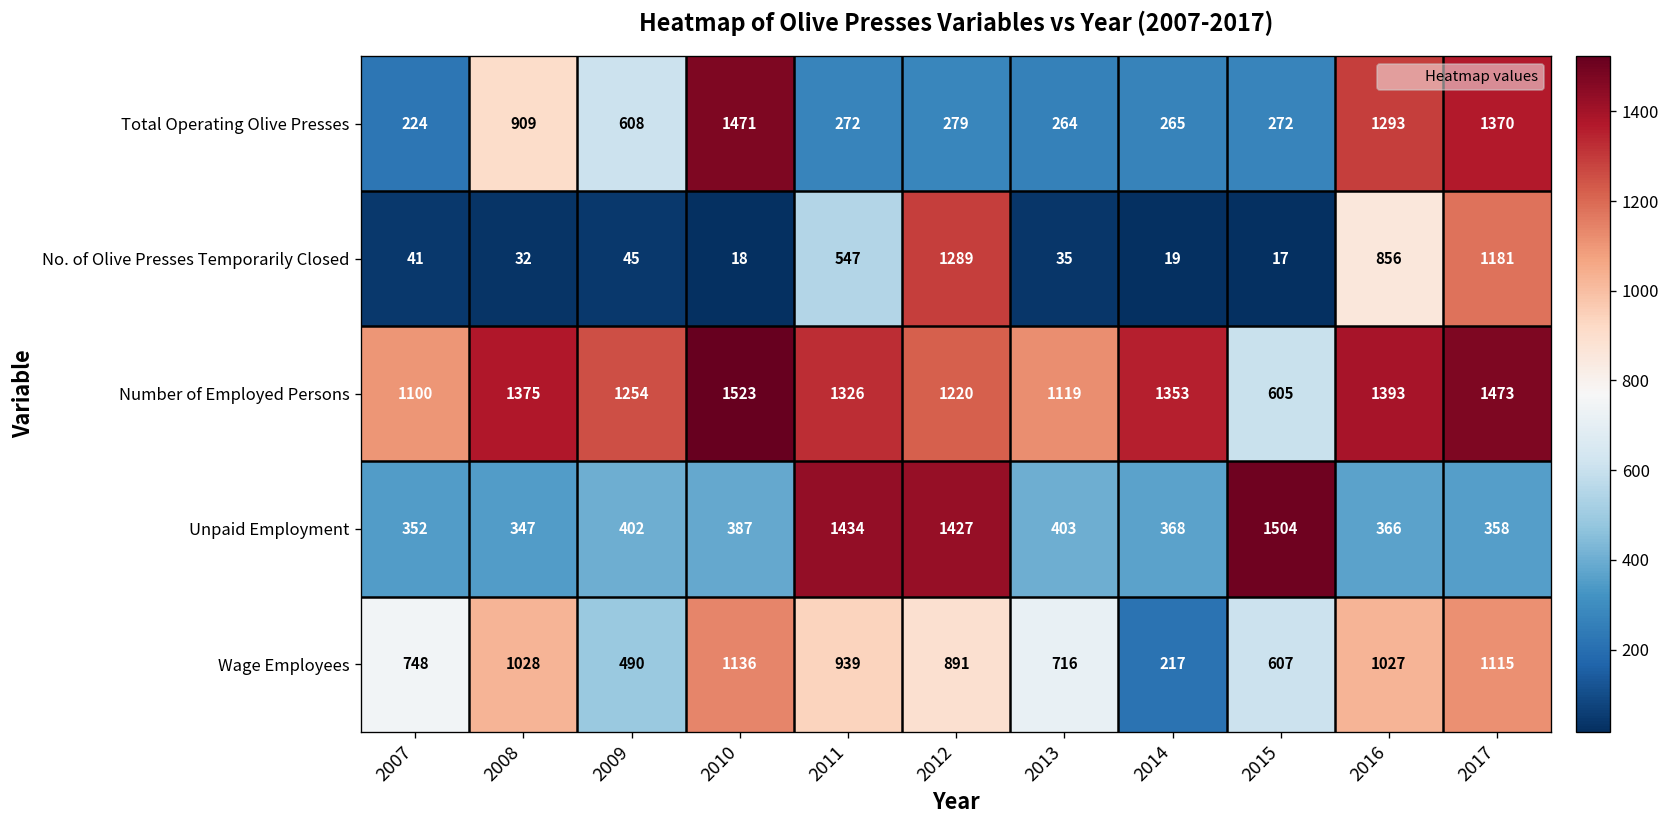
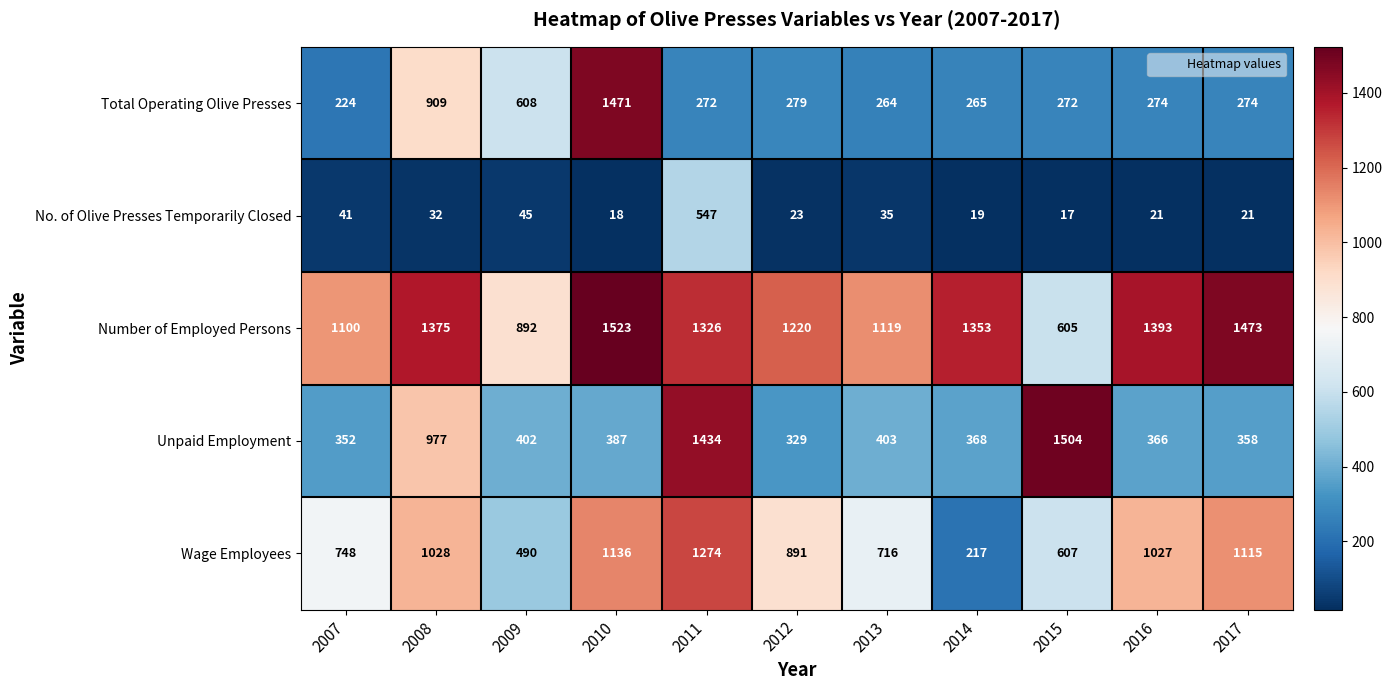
  {
    "Total Operating Olive Presses": {
      "2007": 224,
      "2008": 909,
      "2009": 608,
      "2010": 1471,
      "2011": 272,
      "2012": 279,
      "2013": 264,
      "2014": 265,
      "2015": 272,
-     "2016": 1293,
-     "2017": 1370
+     "2016": 274,
+     "2017": 274
    },
    "No. of Olive Presses Temporarily Closed": {
      "2007": 41,
      "2008": 32,
      "2009": 45,
      "2010": 18,
      "2011": 547,
-     "2012": 1289,
+     "2012": 23,
      "2013": 35,
      "2014": 19,
      "2015": 17,
-     "2016": 856,
-     "2017": 1181
+     "2016": 21,
+     "2017": 21
    },
    "Number of Employed Persons": {
      "2007": 1100,
      "2008": 1375,
-     "2009": 1254,
+     "2009": 892,
      "2010": 1523,
      "2011": 1326,
      "2012": 1220,
      "2013": 1119,
      "2014": 1353,
      "2015": 605,
      "2016": 1393,
      "2017": 1473
    },
    "Unpaid Employment": {
      "2007": 352,
-     "2008": 347,
+     "2008": 977,
      "2009": 402,
      "2010": 387,
      "2011": 1434,
-     "2012": 1427,
+     "2012": 329,
      "2013": 403,
      "2014": 368,
      "2015": 1504,
      "2016": 366,
      "2017": 358
    },
    "Wage Employees": {
      "2007": 748,
      "2008": 1028,
      "2009": 490,
      "2010": 1136,
-     "2011": 939,
+     "2011": 1274,
      "2012": 891,
      "2013": 716,
      "2014": 217,
      "2015": 607,
      "2016": 1027,
      "2017": 1115
    }
  }
